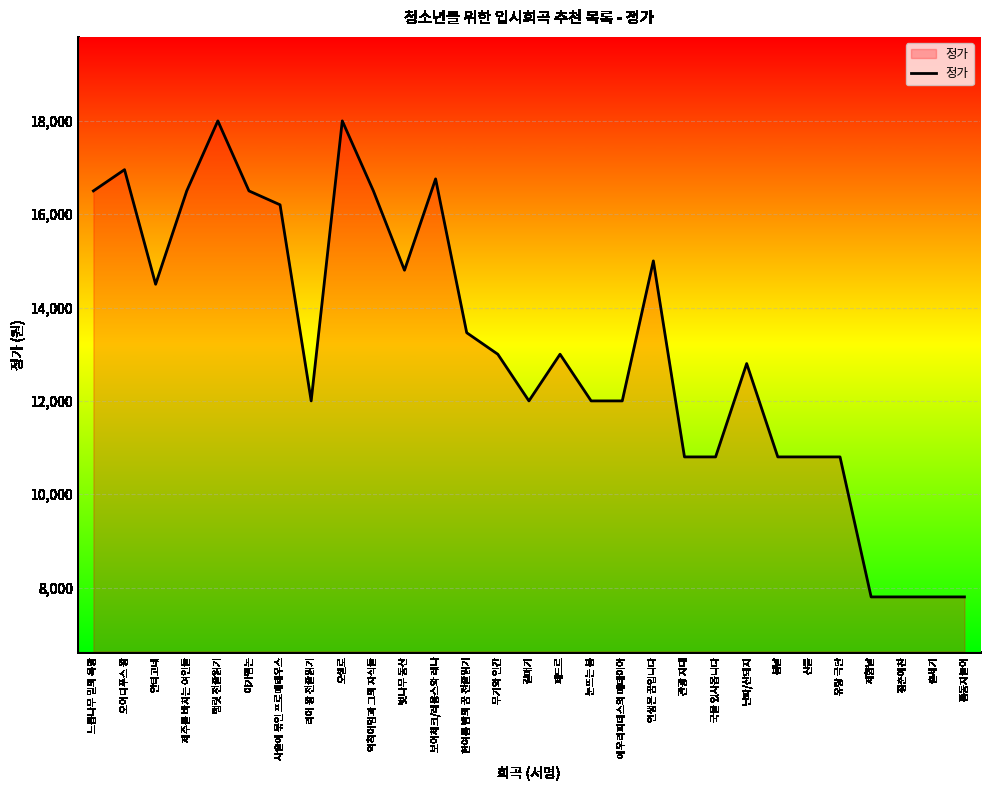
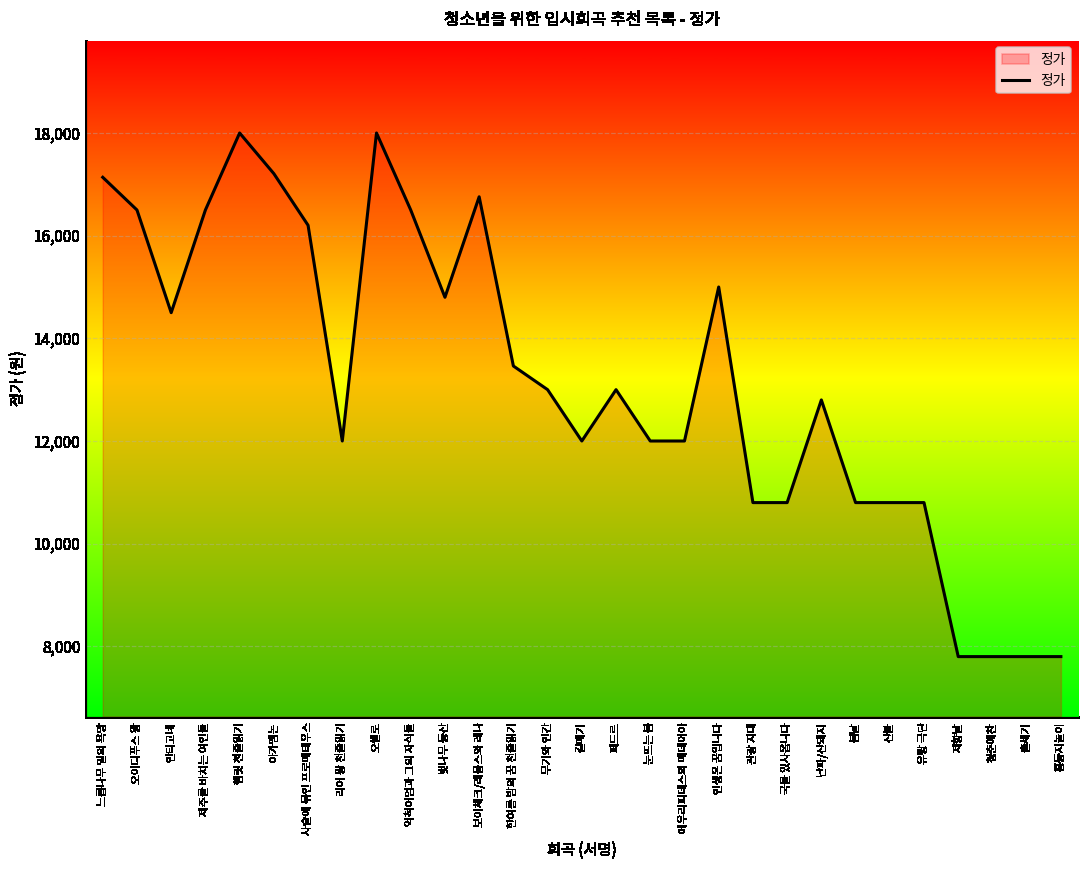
  {
-   "느릅나무 밑의 욕망": "16,500",
-   "오이디푸스 왕": "17,000",
+   "느릅나무 밑의 욕망": "17,100",
+   "오이디푸스 왕": "16,500",
    "안티고네": "14,500",
    "제주를 바치는 여인들": "16,500",
    "햄릿 천줄읽기": "18,000",
-   "아가멤논": "16,500",
+   "아가멤논": "17,200",
    "사슬에 묶인 프로메테우스": "16,200",
    "리어 왕 천줄읽기": "12,000",
    "오셀로": "18,000",
    "억척어멈과 그의 자식들": "16,500",
    "벚나무 동산": "14,800",
    "보이체크/레옹스와 레나": "16,800",
    "한여름 밤의 꿈 천줄읽기": "13,500",
    "무기와 인간": "13,000",
    "갈매기": "12,000",
    "페드르": "13,000",
    "눈뜨는 봄": "12,000",
    "에우리피데스의 메데이아": "12,000",
    "인생은 꿈입니다": "15,000",
    "관광 지대": "10,800",
    "국물 있사옵니다": "10,800",
    "난파/산돼지": "12,800",
    "봄날": "10,800",
    "산불": "10,800",
    "유랑 극단": "10,800",
    "제향날": "7,800",
    "청춘예찬": "7,800",
    "출세기": "7,800",
    "홍동지놀이": "7,800"
  }
